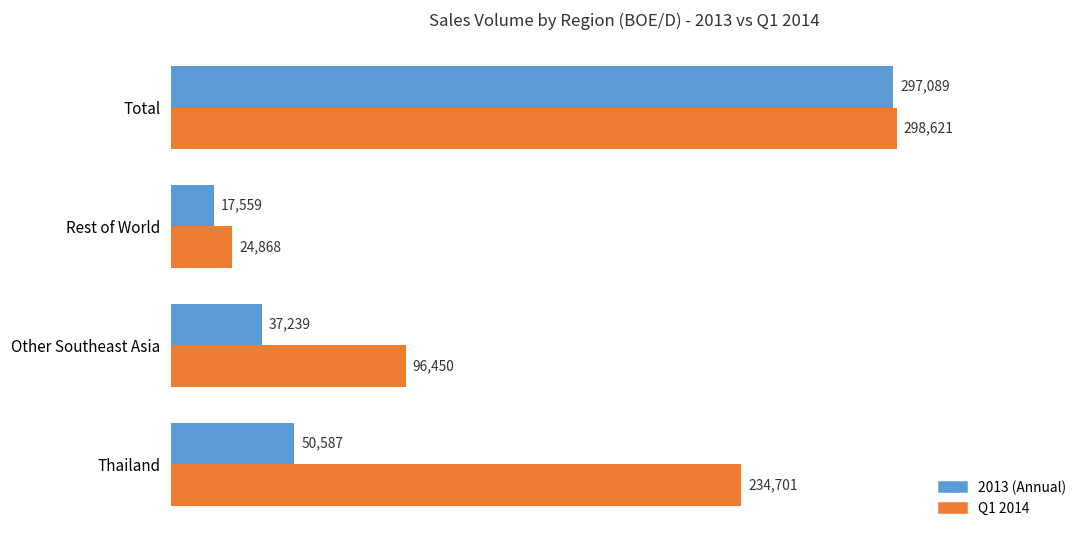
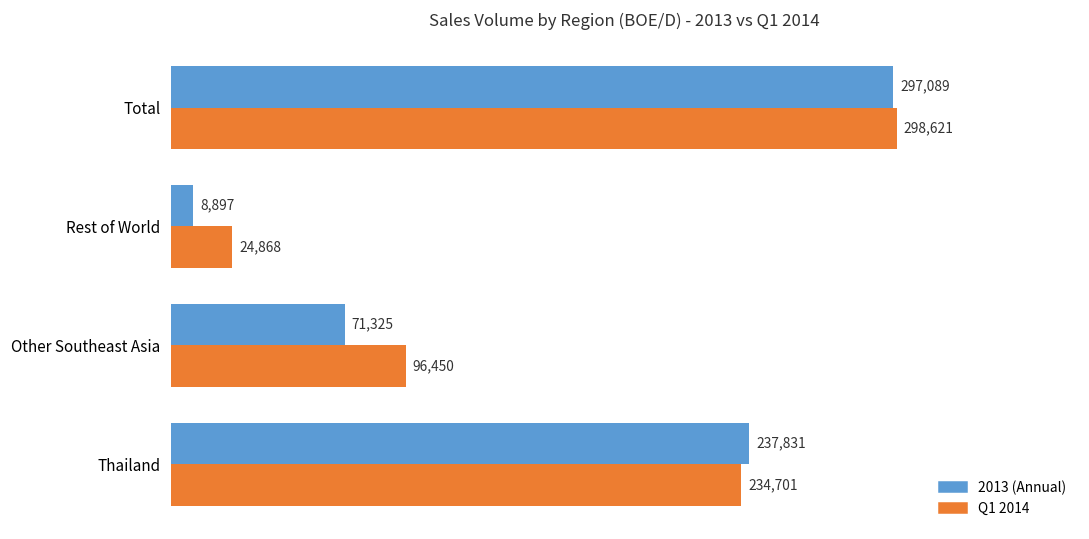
  {
    "2013 (Annual)": {
      "Total": "297,089",
-     "Rest of World": "17,559",
-     "Other Southeast Asia": "37,239",
-     "Thailand": "50,587"
+     "Rest of World": "8,897",
+     "Other Southeast Asia": "71,325",
+     "Thailand": "237,831"
    },
    "Q1 2014": {
      "Total": "298,621",
      "Rest of World": "24,868",
      "Other Southeast Asia": "96,450",
      "Thailand": "234,701"
    }
  }
